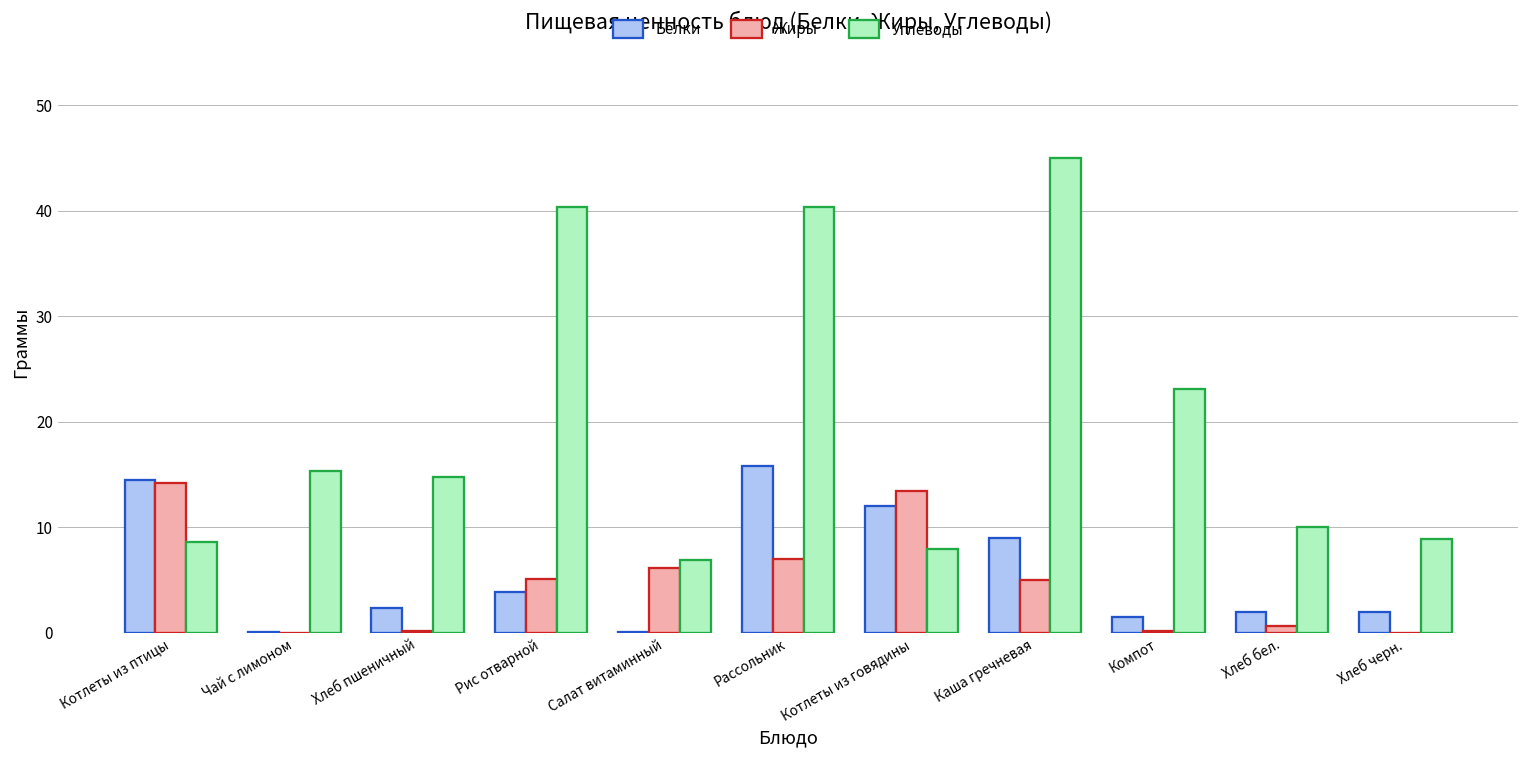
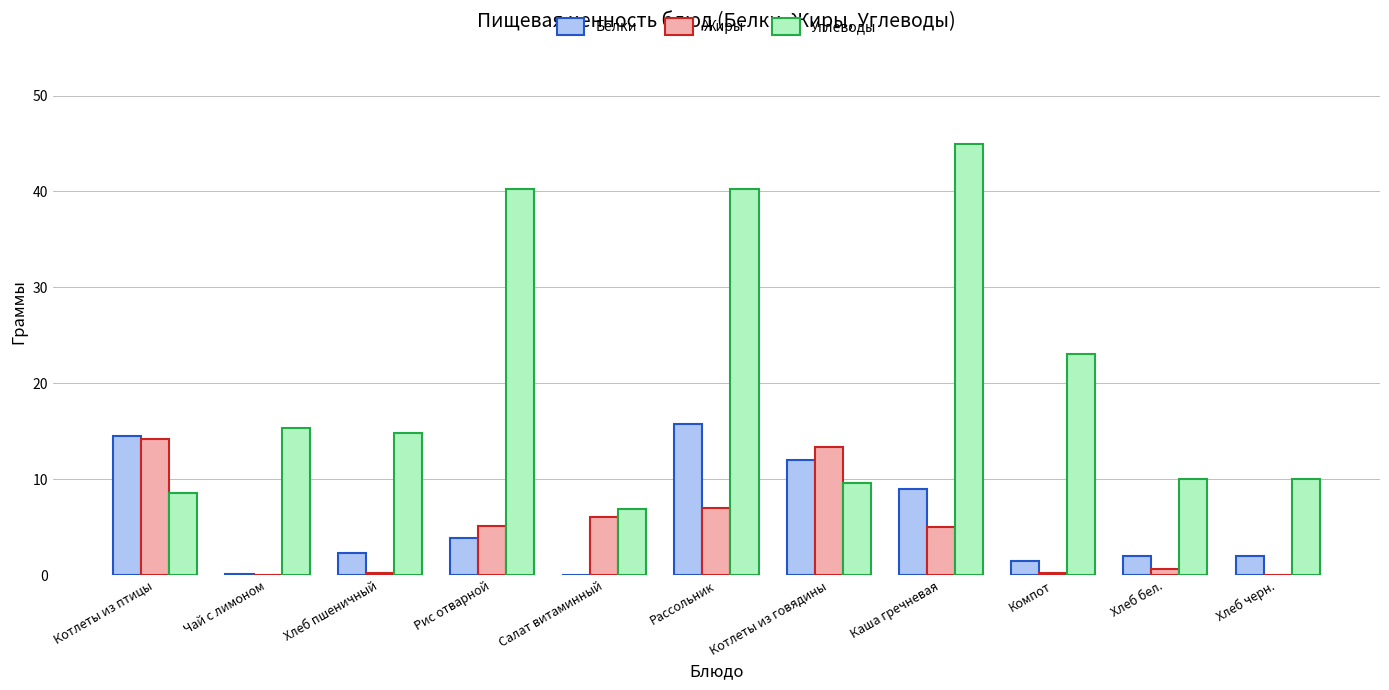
  {
    "Белки": {
      "Котлеты из птицы": 15,
      "Хлеб пшеничный": 2,
      "Рис отварной": 4,
      "Рассольник": 16,
      "Котлеты из говядины": 12,
      "Каша гречневая": 9,
      "Компот": 1,
      "Хлеб бел.": 2,
      "Хлеб черн.": 2
    },
    "Жиры": {
      "Котлеты из птицы": 14,
      "Чай с лимоном": 0,
      "Рис отварной": 5,
      "Салат витаминный": 6,
      "Рассольник": 7,
      "Котлеты из говядины": 13,
      "Каша гречневая": 5,
      "Хлеб бел.": 1,
      "Хлеб черн.": 0
    },
    "Углеводы": {
      "Котлеты из птицы": 9,
      "Чай с лимоном": 15,
      "Хлеб пшеничный": 15,
      "Рис отварной": 40,
      "Салат витаминный": 7,
      "Рассольник": 40,
-     "Котлеты из говядины": 8,
+     "Котлеты из говядины": 10,
      "Каша гречневая": 45,
      "Компот": 23,
      "Хлеб бел.": 10,
-     "Хлеб черн.": 9
+     "Хлеб черн.": 10
    }
  }
